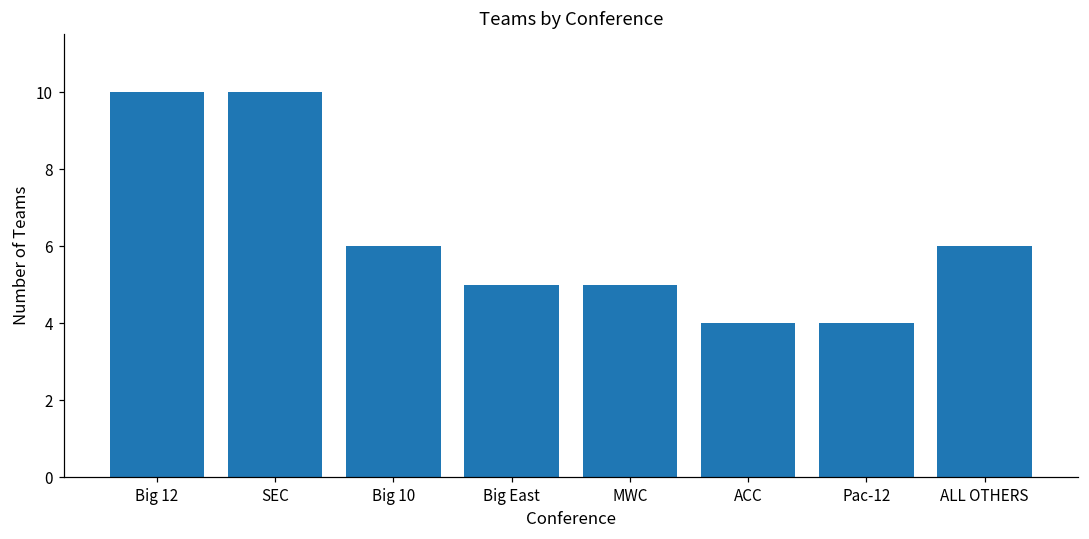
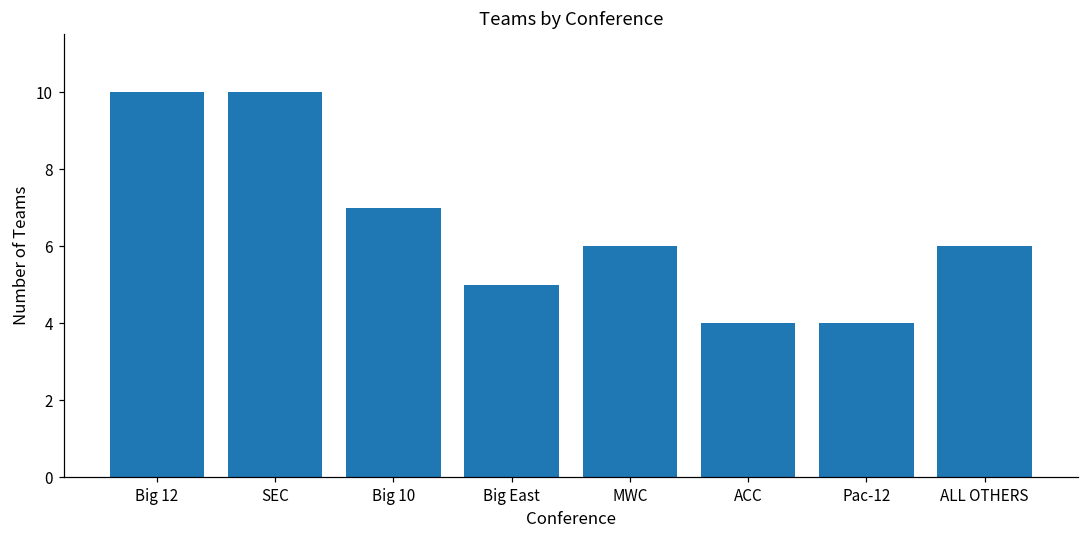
  {
    "Big 12": 10,
    "SEC": 10,
-   "Big 10": 6,
+   "Big 10": 7,
    "Big East": 5,
-   "MWC": 5,
+   "MWC": 6,
    "ACC": 4,
    "Pac-12": 4,
    "ALL OTHERS": 6
  }
